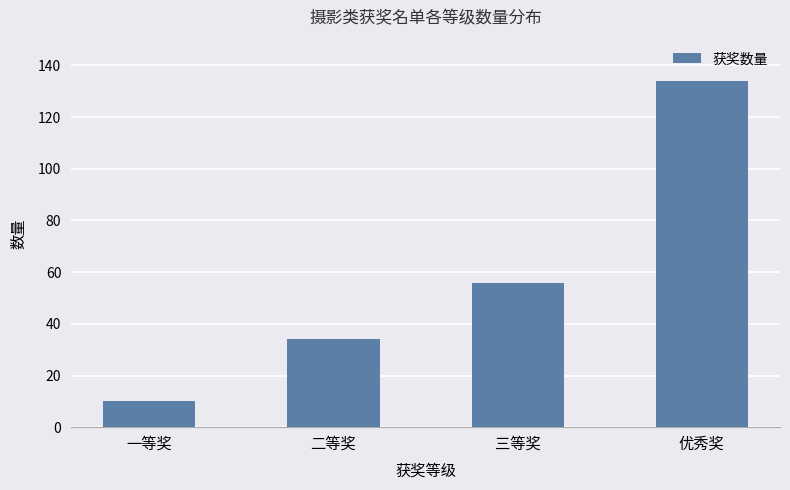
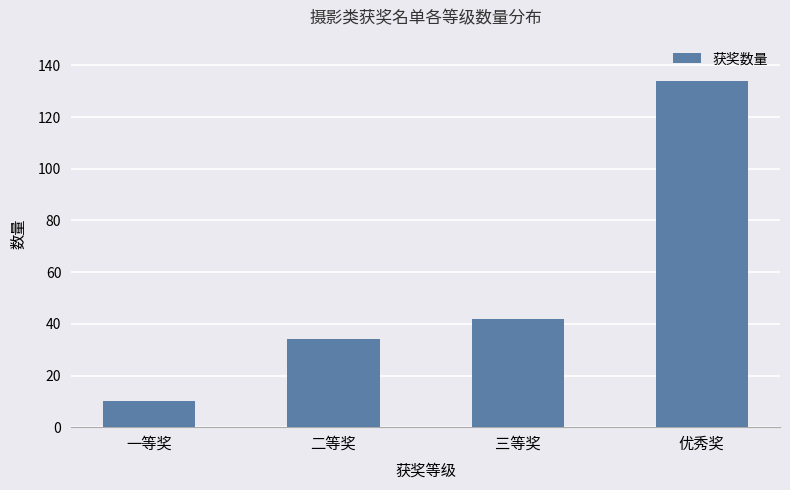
  {
    "一等奖": 10,
    "二等奖": 34,
-   "三等奖": 56,
+   "三等奖": 42,
    "优秀奖": 134
  }
